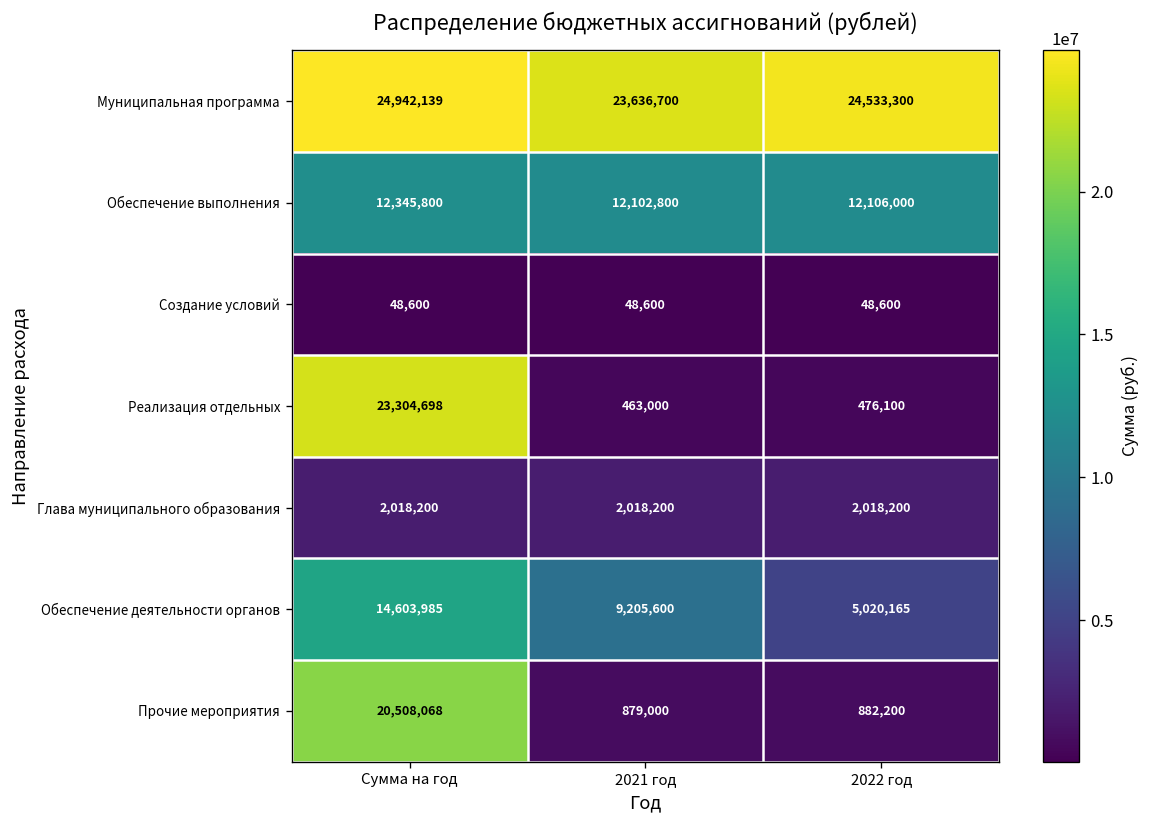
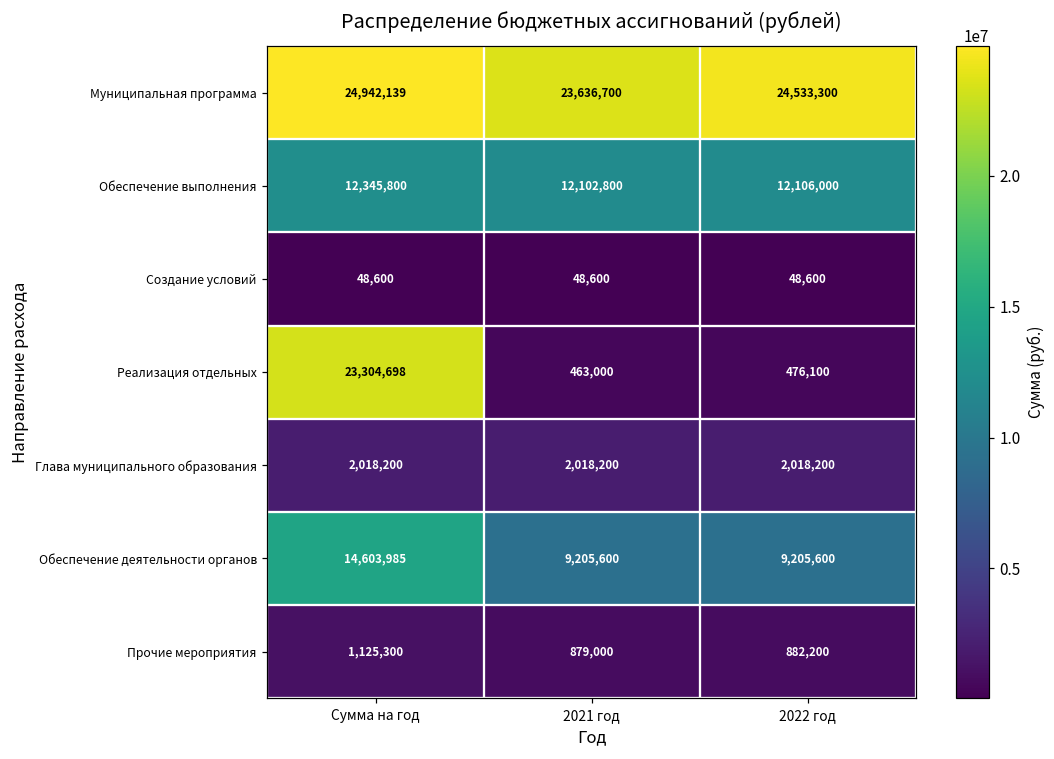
  {
    "Муниципальная программа": {
      "Сумма на год": "24,942,139",
      "2021 год": "23,636,700",
      "2022 год": "24,533,300"
    },
    "Обеспечение выполнения": {
      "Сумма на год": "12,345,800",
      "2021 год": "12,102,800",
      "2022 год": "12,106,000"
    },
    "Создание условий": {
      "Сумма на год": "48,600",
      "2021 год": "48,600",
      "2022 год": "48,600"
    },
    "Реализация отдельных": {
      "Сумма на год": "23,304,698",
      "2021 год": "463,000",
      "2022 год": "476,100"
    },
    "Глава муниципального образования": {
      "Сумма на год": "2,018,200",
      "2021 год": "2,018,200",
      "2022 год": "2,018,200"
    },
    "Обеспечение деятельности органов": {
      "Сумма на год": "14,603,985",
      "2021 год": "9,205,600",
-     "2022 год": "5,020,165"
+     "2022 год": "9,205,600"
    },
    "Прочие мероприятия": {
-     "Сумма на год": "20,508,068",
+     "Сумма на год": "1,125,300",
      "2021 год": "879,000",
      "2022 год": "882,200"
    }
  }
